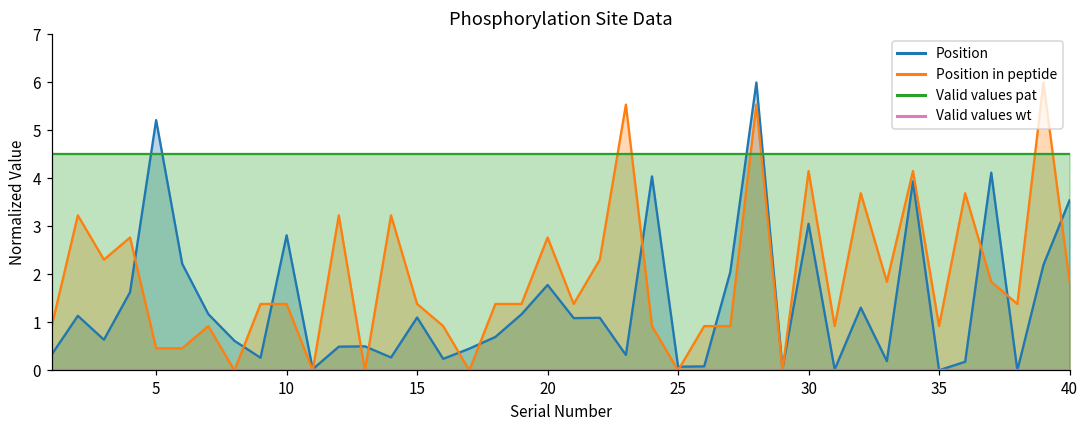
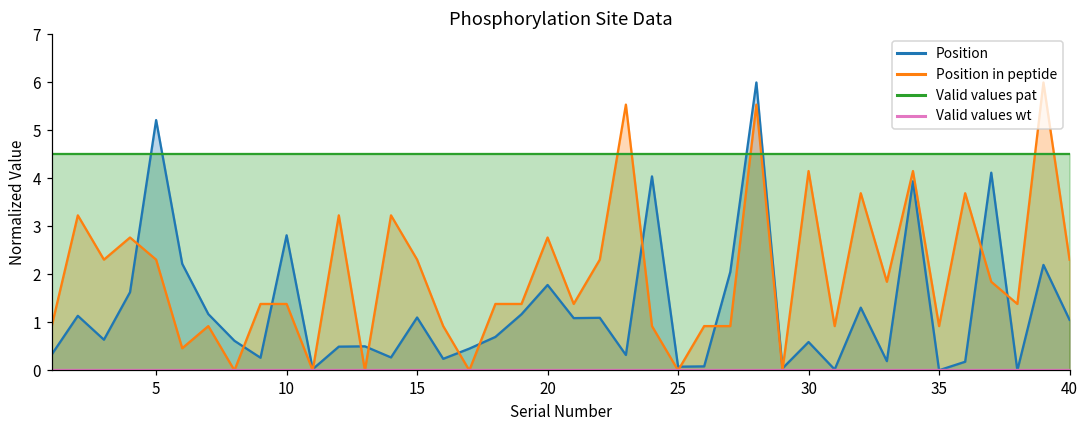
  {
    "Position": {
      "5": 5.2,
      "10": 2.8,
      "15": 1.1,
      "20": 1.8,
      "25": 0.1,
-     "30": 3.1,
-     "40": 3.5
+     "30": 0.6,
+     "40": 1.1
    },
    "Position in peptide": {
-     "5": 0.5,
+     "5": 2.3,
      "10": 1.4,
-     "15": 1.4,
+     "15": 2.3,
      "20": 2.8,
      "30": 4.2,
      "35": 0.9,
-     "40": 1.8
+     "40": 2.3
    },
    "Valid values pat": {
      "5": 4.5,
      "10": 4.5,
      "15": 4.5,
      "20": 4.5,
      "25": 4.5,
      "30": 4.5,
      "35": 4.5,
      "40": 4.5
    },
    "Valid values wt": {
      "5": 0.0,
      "10": 0.0,
      "15": 0.0,
      "20": 0.0,
      "30": 0.0,
      "40": 0.0
    }
  }
